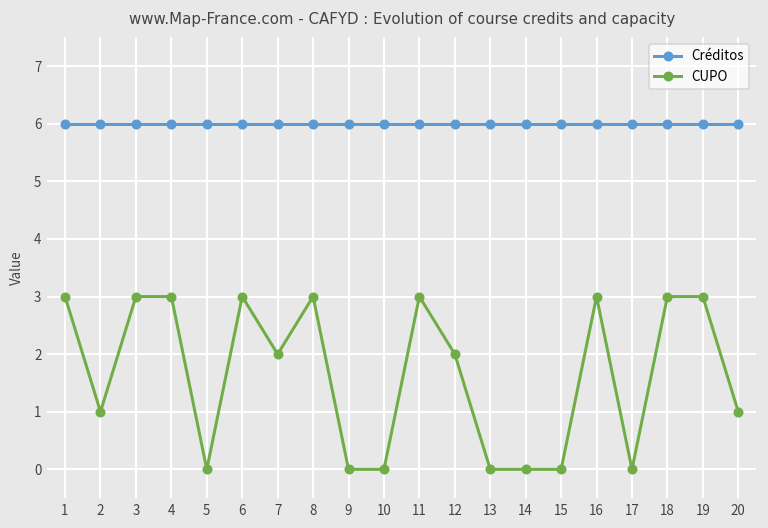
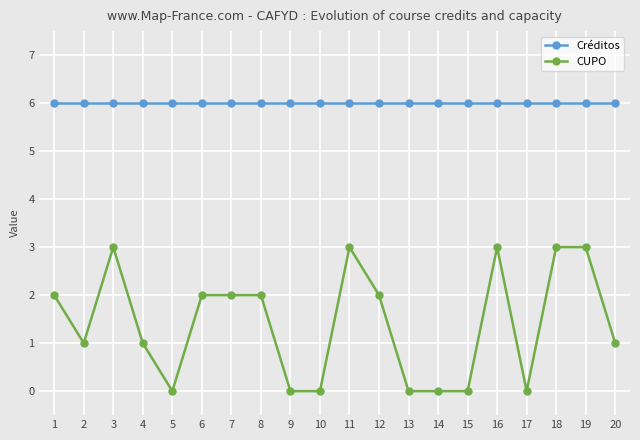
  {
    "Créditos": {
      "1": 6,
      "2": 6,
      "3": 6,
      "4": 6,
      "5": 6,
      "6": 6,
      "7": 6,
      "8": 6,
      "9": 6,
      "10": 6,
      "11": 6,
      "12": 6,
      "13": 6,
      "14": 6,
      "15": 6,
      "16": 6,
      "17": 6,
      "18": 6,
      "19": 6,
      "20": 6
    },
    "CUPO": {
-     "1": 3,
+     "1": 2,
      "2": 1,
      "3": 3,
-     "4": 3,
+     "4": 1,
      "5": 0,
-     "6": 3,
+     "6": 2,
      "7": 2,
-     "8": 3,
+     "8": 2,
      "9": 0,
      "10": 0,
      "11": 3,
      "12": 2,
      "13": 0,
      "14": 0,
      "15": 0,
      "16": 3,
      "17": 0,
      "18": 3,
      "19": 3,
      "20": 1
    }
  }
